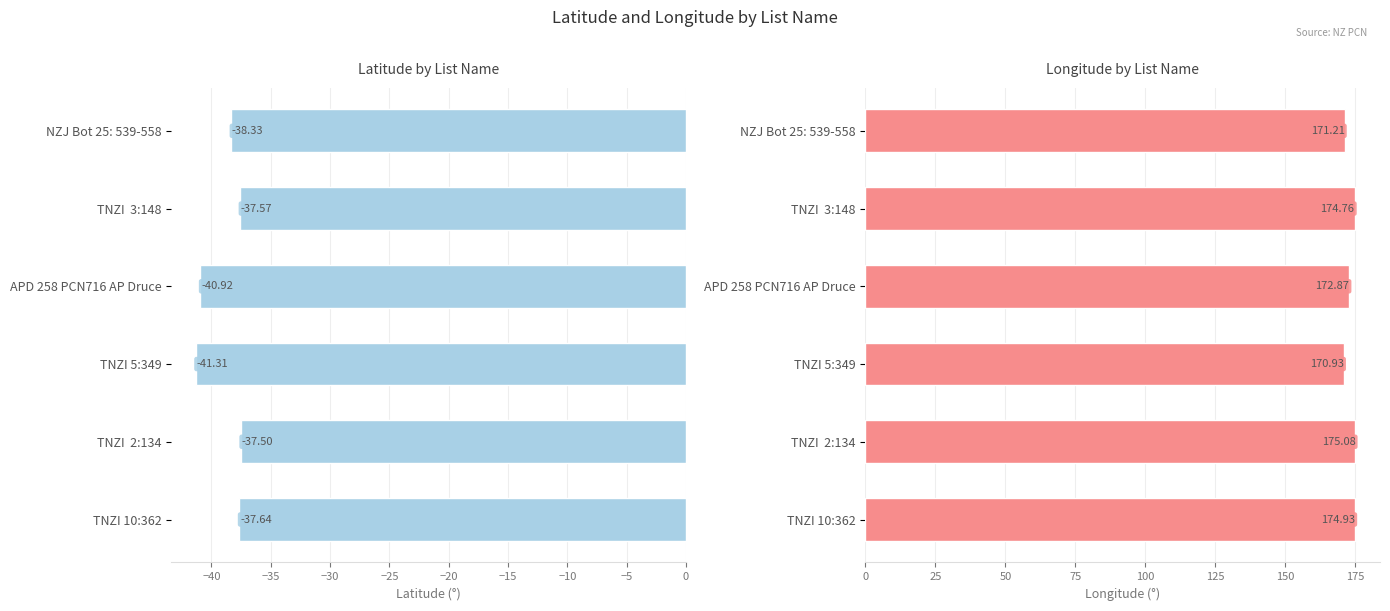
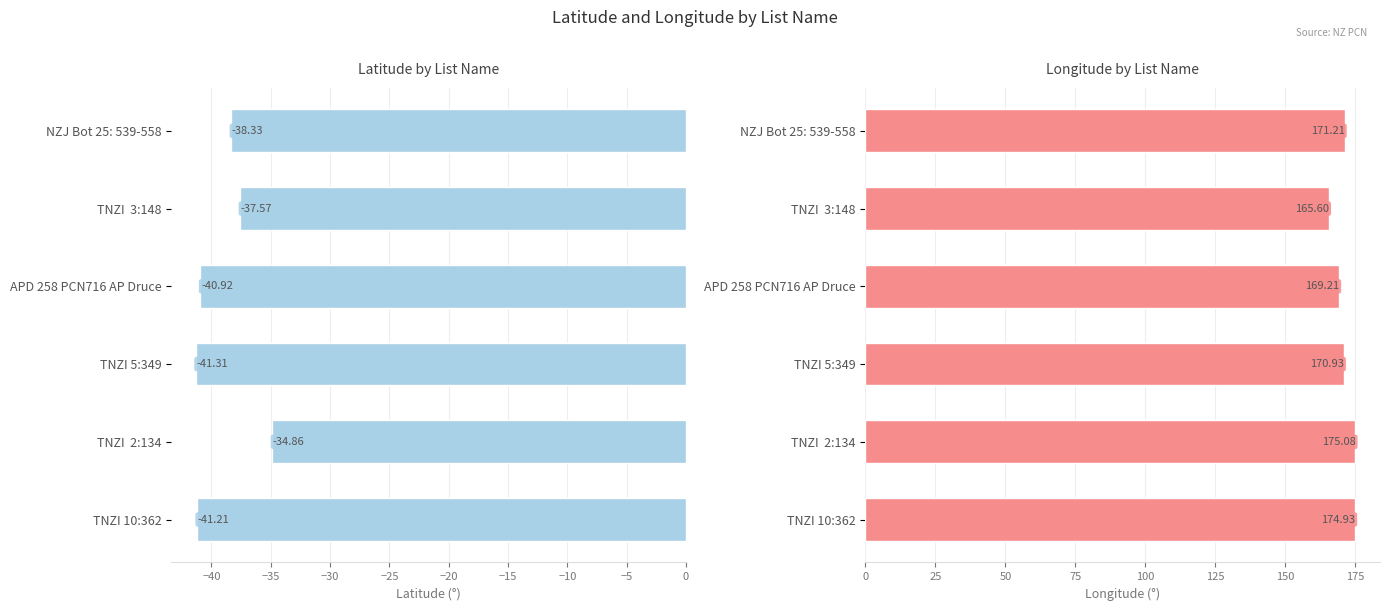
  {
    "Latitude by List Name": {
-     "TNZI 2:134": -37.50,
-     "TNZI 10:362": -37.64
+     "TNZI 2:134": -34.86,
+     "TNZI 10:362": -41.21
    },
    "Longitude by List Name": {
-     "TNZI 3:148": 174.76,
-     "APD 258 PCN716 AP Druce": 172.87
+     "TNZI 3:148": 165.60,
+     "APD 258 PCN716 AP Druce": 169.21
    }
  }
